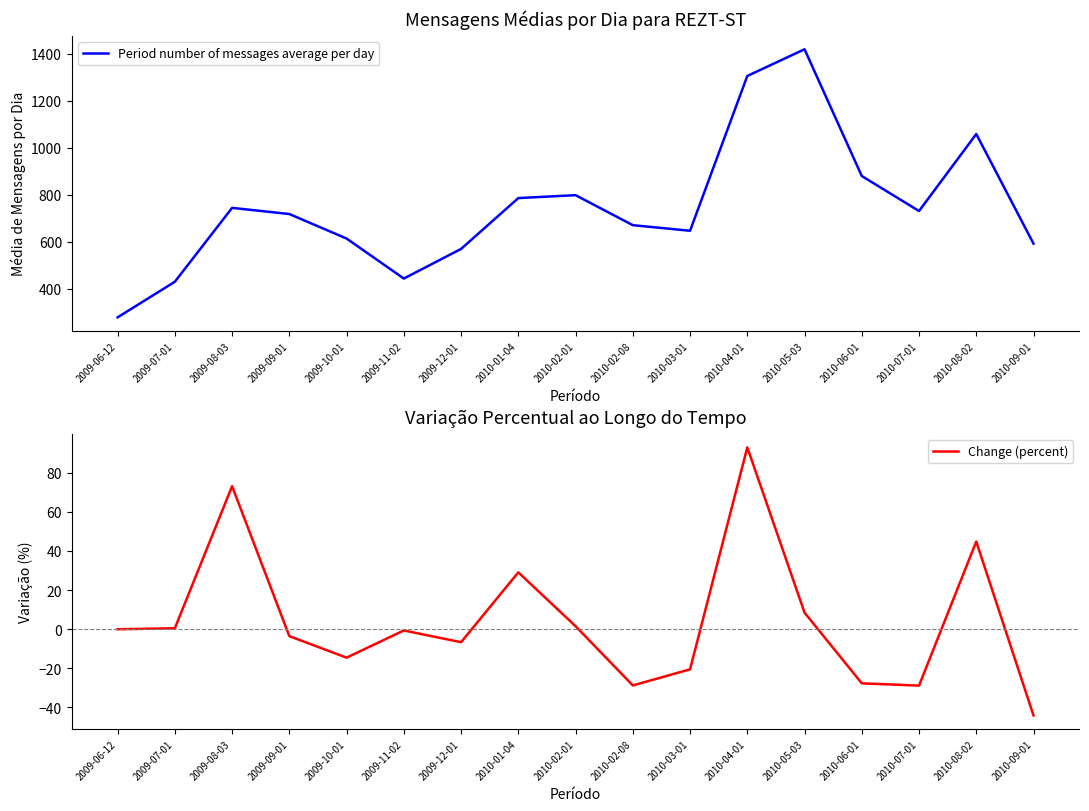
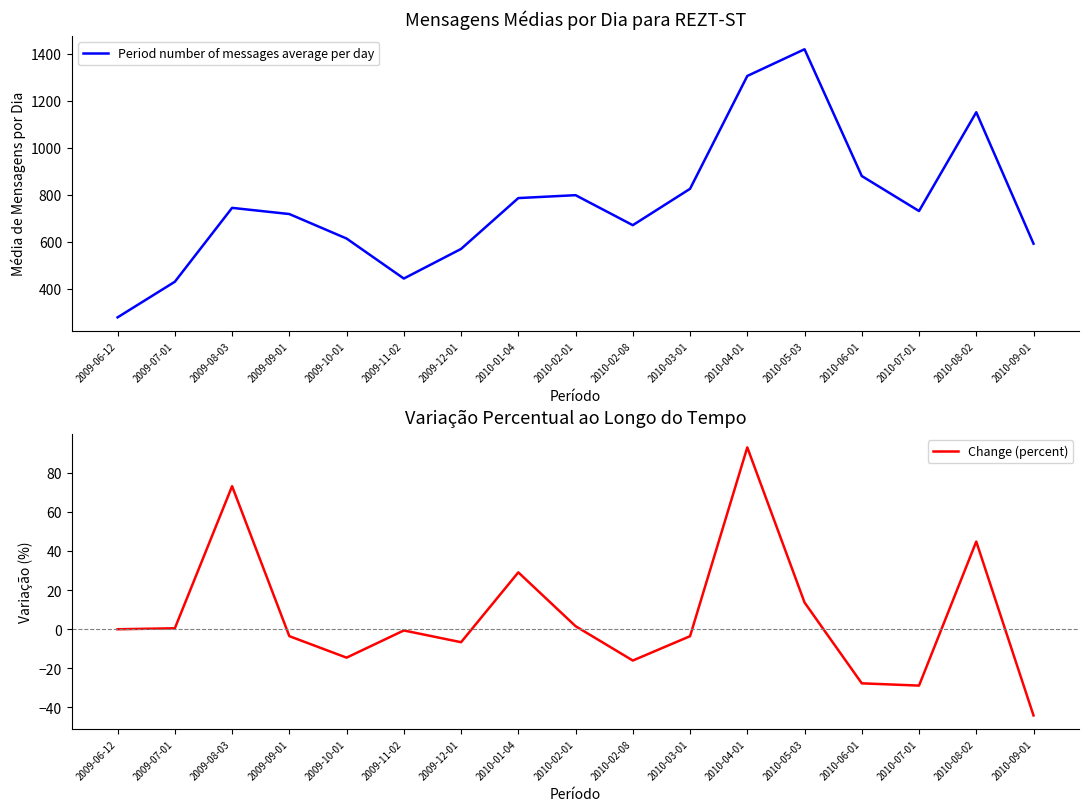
  {
    "Mensagens Médias por Dia para REZT-ST": {
      "2009-06-12": 280,
      "2009-07-01": 430,
      "2009-08-03": 740,
      "2009-09-01": 720,
      "2009-10-01": 610,
      "2009-11-02": 440,
      "2009-12-01": 570,
      "2010-01-04": 790,
      "2010-02-01": 800,
      "2010-02-08": 670,
-     "2010-03-01": 650,
+     "2010-03-01": 830,
      "2010-04-01": 1310,
      "2010-05-03": 1420,
      "2010-06-01": 880,
      "2010-07-01": 730,
-     "2010-08-02": 1060,
+     "2010-08-02": 1150,
      "2010-09-01": 590
    },
    "Variação Percentual ao Longo do Tempo": {
      "2009-06-12": 0,
      "2009-07-01": 1,
      "2009-08-03": 73,
      "2009-09-01": -4,
      "2009-10-01": -15,
      "2009-11-02": -1,
      "2009-12-01": -7,
      "2010-01-04": 29,
      "2010-02-01": 2,
-     "2010-02-08": -29,
-     "2010-03-01": -21,
+     "2010-02-08": -16,
+     "2010-03-01": -4,
      "2010-04-01": 93,
-     "2010-05-03": 9,
+     "2010-05-03": 14,
      "2010-06-01": -28,
      "2010-07-01": -29,
      "2010-08-02": 45,
      "2010-09-01": -44
    }
  }
